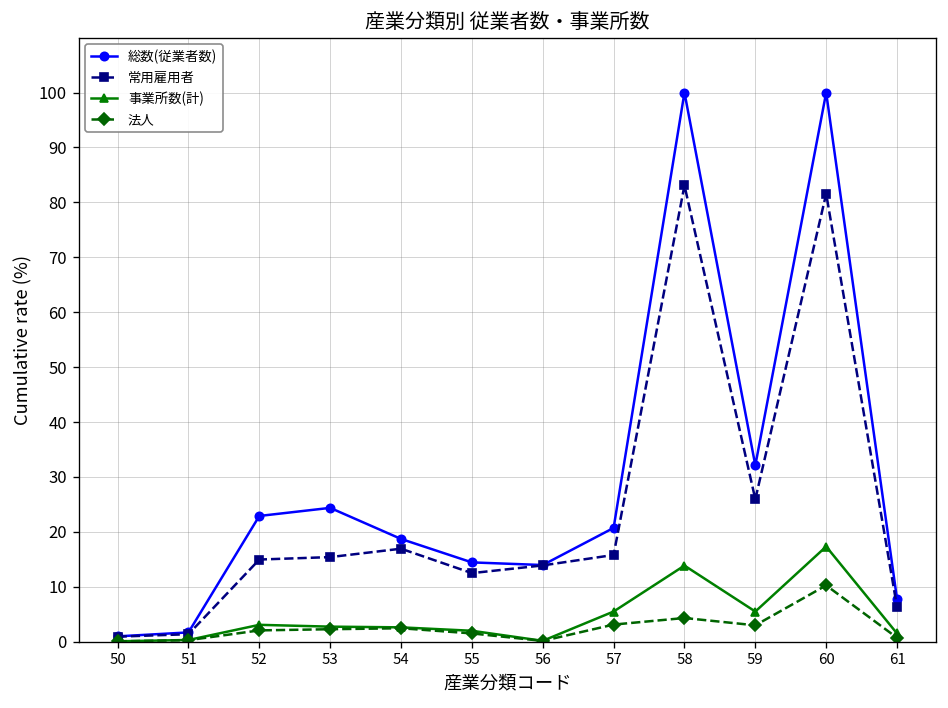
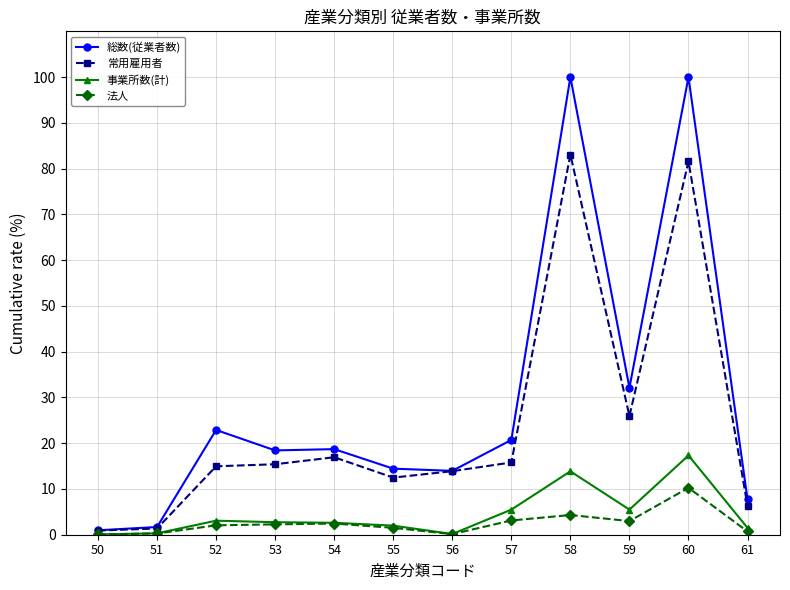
  {
    "総数(従業者数)": {
      "52": 23,
-     "53": 24,
+     "53": 18,
      "54": 19,
      "55": 14,
      "57": 21,
      "58": 100,
      "59": 32,
      "60": 100,
      "61": 8
    },
    "常用雇用者": {
      "52": 15,
      "53": 15,
      "54": 17,
      "55": 12,
      "57": 16,
      "58": 83,
      "59": 26,
      "60": 82,
      "61": 6
    }
  }
